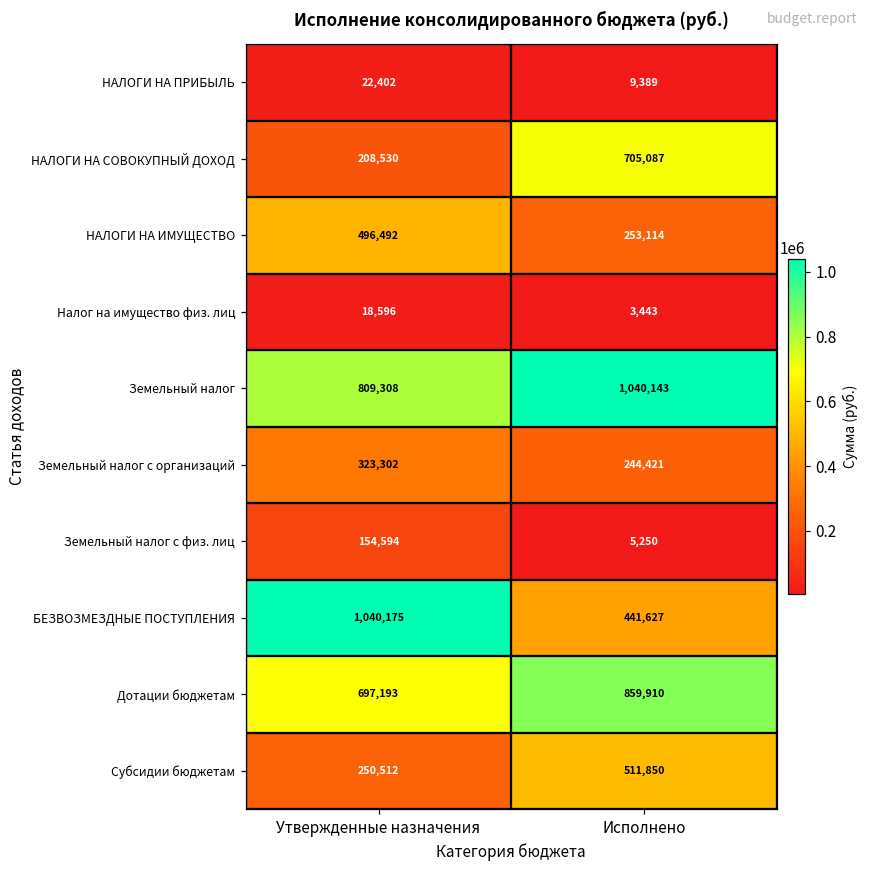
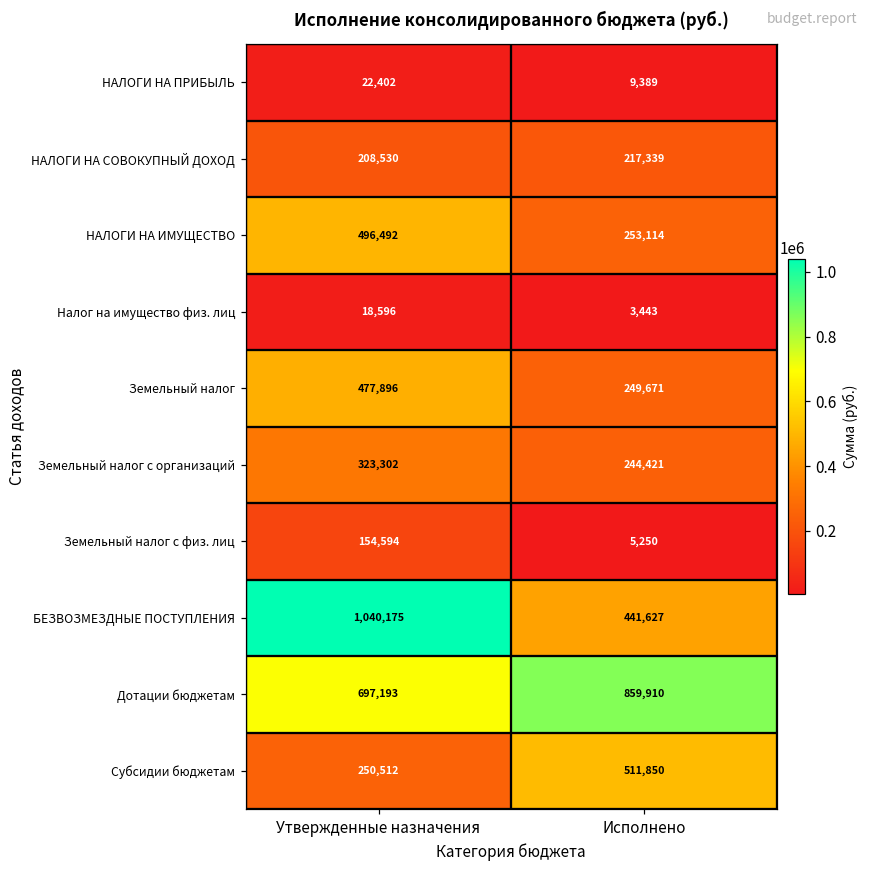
  {
    "НАЛОГИ НА ПРИБЫЛЬ": {
      "Утвержденные назначения": "22,402",
      "Исполнено": "9,389"
    },
    "НАЛОГИ НА СОВОКУПНЫЙ ДОХОД": {
      "Утвержденные назначения": "208,530",
-     "Исполнено": "705,087"
+     "Исполнено": "217,339"
    },
    "НАЛОГИ НА ИМУЩЕСТВО": {
      "Утвержденные назначения": "496,492",
      "Исполнено": "253,114"
    },
    "Налог на имущество физ. лиц": {
      "Утвержденные назначения": "18,596",
      "Исполнено": "3,443"
    },
    "Земельный налог": {
-     "Утвержденные назначения": "809,308",
-     "Исполнено": "1,040,143"
+     "Утвержденные назначения": "477,896",
+     "Исполнено": "249,671"
    },
    "Земельный налог с организаций": {
      "Утвержденные назначения": "323,302",
      "Исполнено": "244,421"
    },
    "Земельный налог с физ. лиц": {
      "Утвержденные назначения": "154,594",
      "Исполнено": "5,250"
    },
    "БЕЗВОЗМЕЗДНЫЕ ПОСТУПЛЕНИЯ": {
      "Утвержденные назначения": "1,040,175",
      "Исполнено": "441,627"
    },
    "Дотации бюджетам": {
      "Утвержденные назначения": "697,193",
      "Исполнено": "859,910"
    },
    "Субсидии бюджетам": {
      "Утвержденные назначения": "250,512",
      "Исполнено": "511,850"
    }
  }
